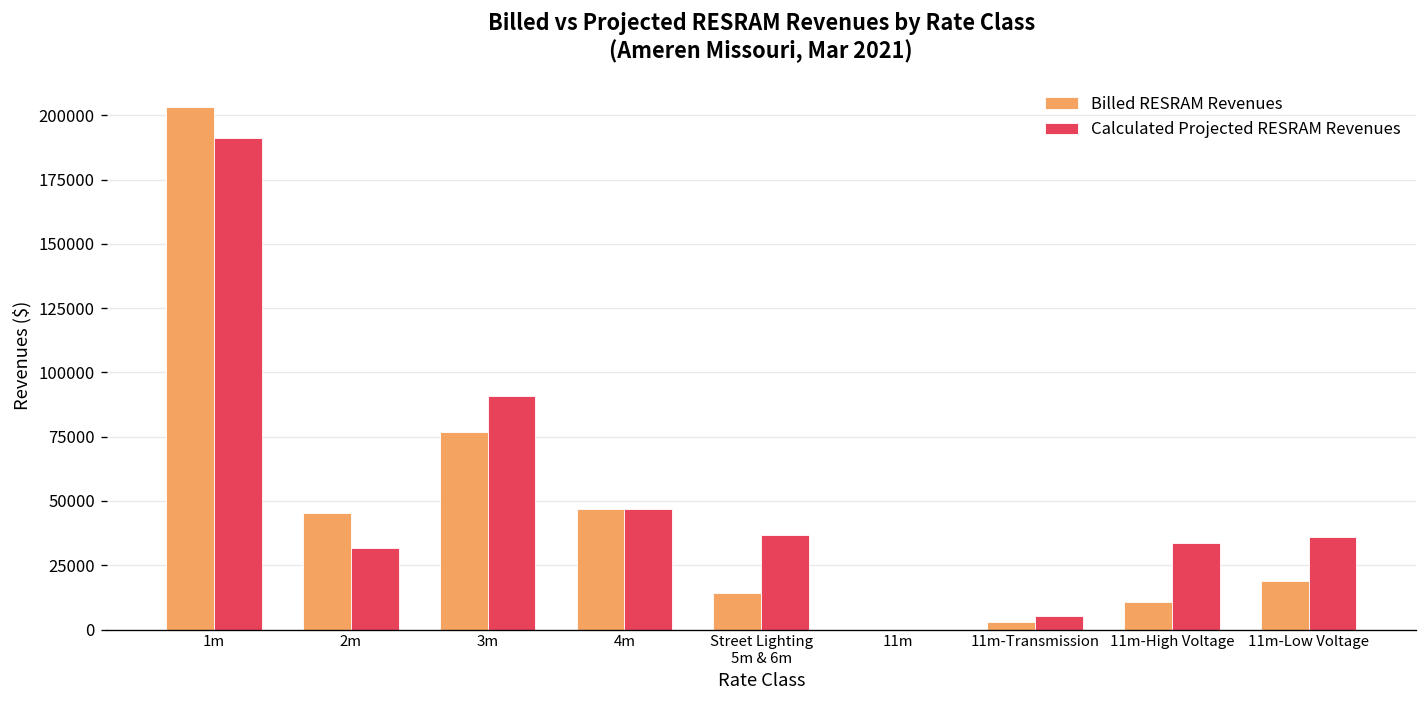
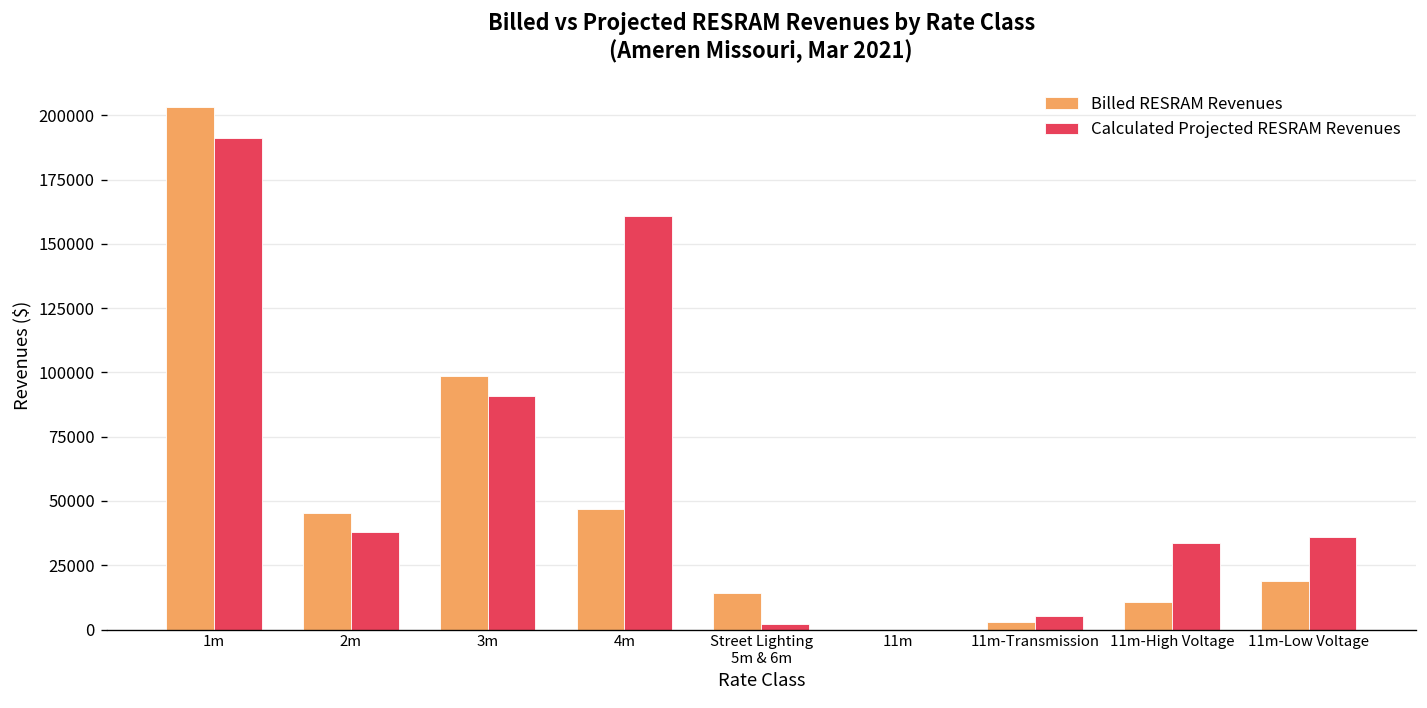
  {
    "Billed RESRAM Revenues": {
      "1m": 203000,
      "2m": 45000,
-     "3m": 77000,
+     "3m": 99000,
      "4m": 47000,
      "Street Lighting 5m & 6m": 14000,
      "11m": 0,
      "11m-Transmission": 3000,
      "11m-High Voltage": 11000,
      "11m-Low Voltage": 19000
    },
    "Calculated Projected RESRAM Revenues": {
      "1m": 191000,
-     "2m": 32000,
+     "2m": 38000,
      "3m": 91000,
-     "4m": 47000,
-     "Street Lighting 5m & 6m": 37000,
+     "4m": 161000,
+     "Street Lighting 5m & 6m": 2000,
      "11m": 0,
      "11m-Transmission": 5000,
      "11m-High Voltage": 34000,
      "11m-Low Voltage": 36000
    }
  }
